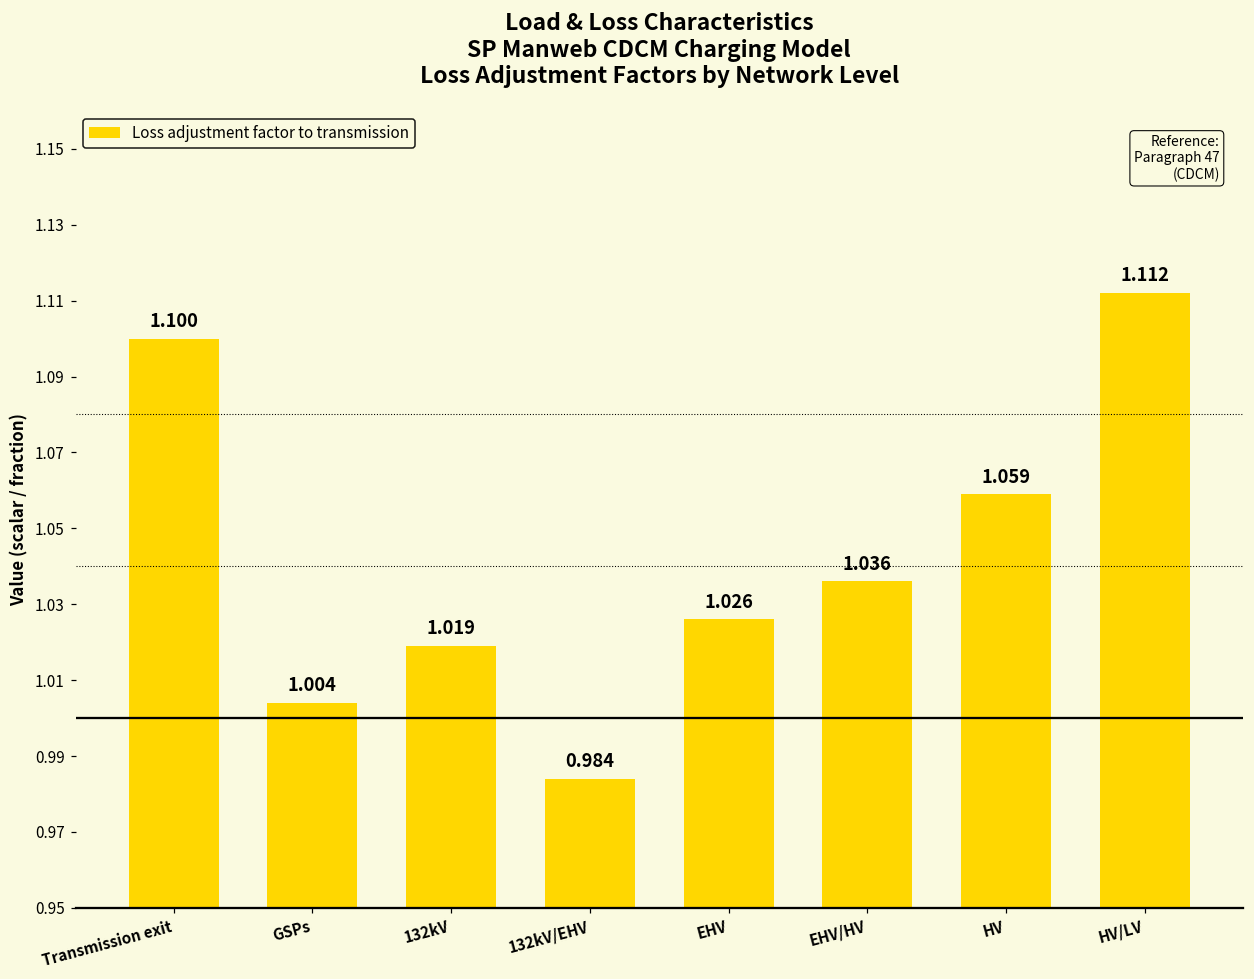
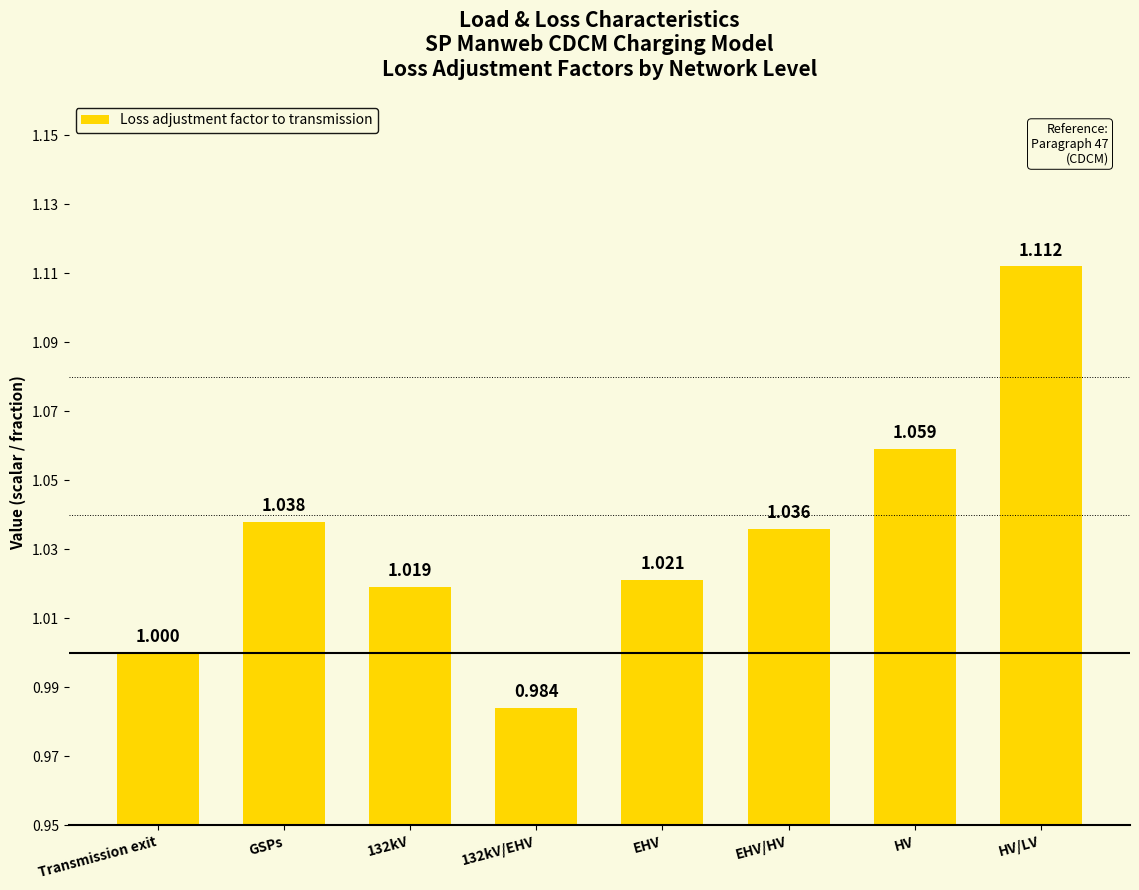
  {
-   "Transmission exit": 1.100,
-   "GSPs": 1.004,
+   "Transmission exit": 1.000,
+   "GSPs": 1.038,
    "132kV": 1.019,
    "132kV/EHV": 0.984,
-   "EHV": 1.026,
+   "EHV": 1.021,
    "EHV/HV": 1.036,
    "HV": 1.059,
    "HV/LV": 1.112
  }
